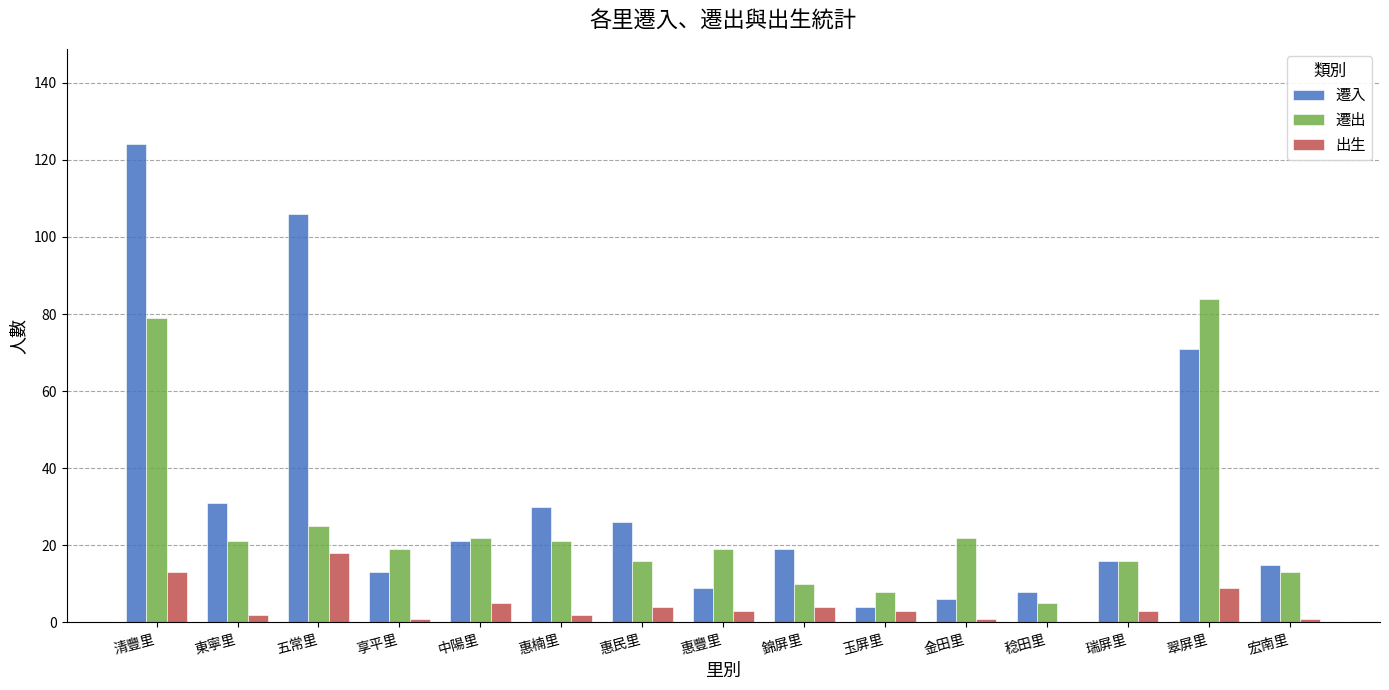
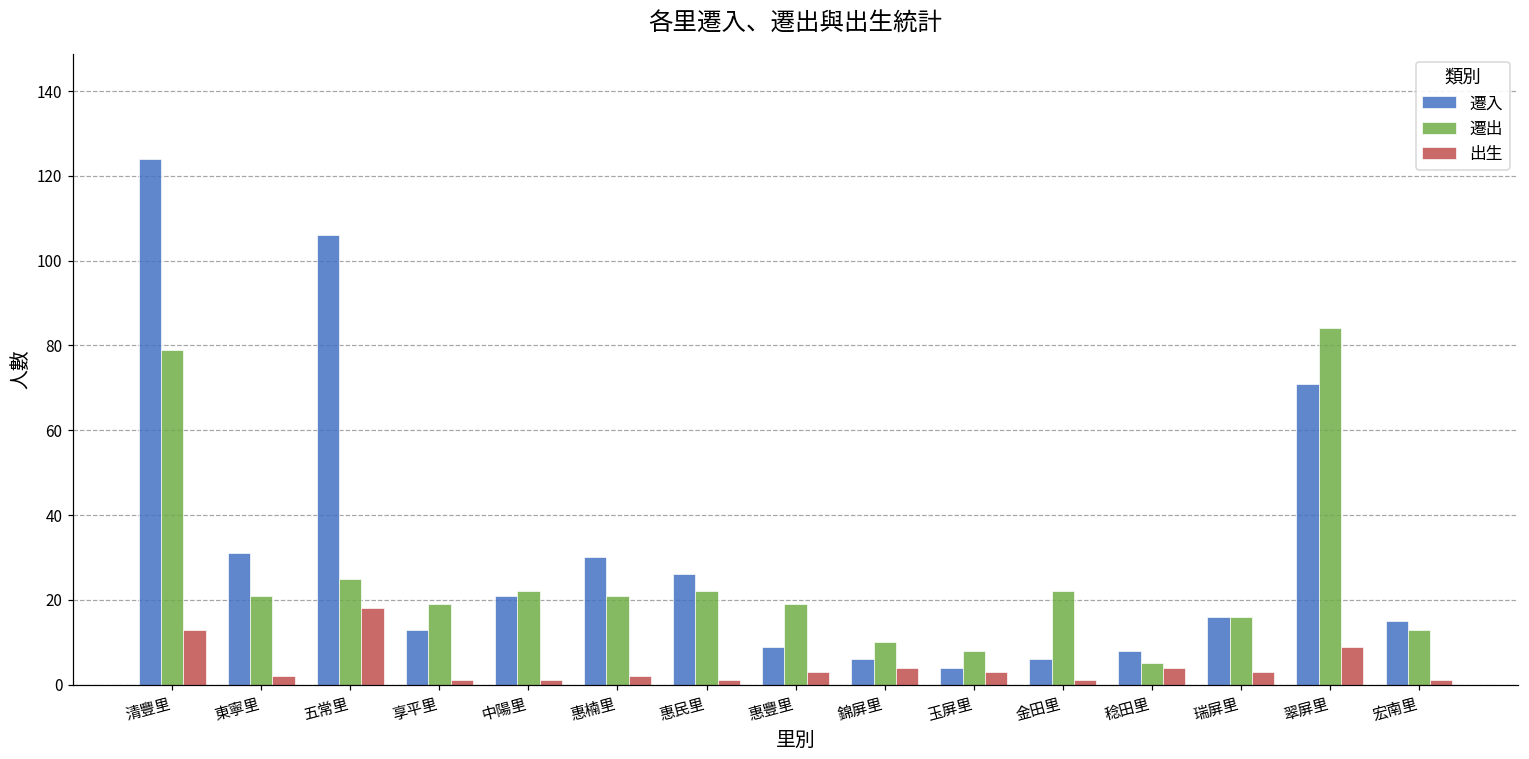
  {
    "遷入": {
      "清豐里": 124,
      "東寧里": 31,
      "五常里": 106,
      "享平里": 13,
      "中陽里": 21,
      "惠楠里": 30,
      "惠民里": 26,
      "惠豐里": 9,
-     "錦屏里": 19,
+     "錦屏里": 6,
      "玉屏里": 4,
      "金田里": 6,
      "稔田里": 8,
      "瑞屏里": 16,
      "翠屏里": 71,
      "宏南里": 15
    },
    "遷出": {
      "清豐里": 79,
      "東寧里": 21,
      "五常里": 25,
      "享平里": 19,
      "中陽里": 22,
      "惠楠里": 21,
-     "惠民里": 16,
+     "惠民里": 22,
      "惠豐里": 19,
      "錦屏里": 10,
      "玉屏里": 8,
      "金田里": 22,
      "稔田里": 5,
      "瑞屏里": 16,
      "翠屏里": 84,
      "宏南里": 13
    },
    "出生": {
      "清豐里": 13,
      "東寧里": 2,
      "五常里": 18,
      "享平里": 1,
-     "中陽里": 5,
+     "中陽里": 1,
      "惠楠里": 2,
-     "惠民里": 4,
+     "惠民里": 1,
      "惠豐里": 3,
      "錦屏里": 4,
      "玉屏里": 3,
      "金田里": 1,
-     "稔田里": 0,
+     "稔田里": 4,
      "瑞屏里": 3,
      "翠屏里": 9,
      "宏南里": 1
    }
  }
